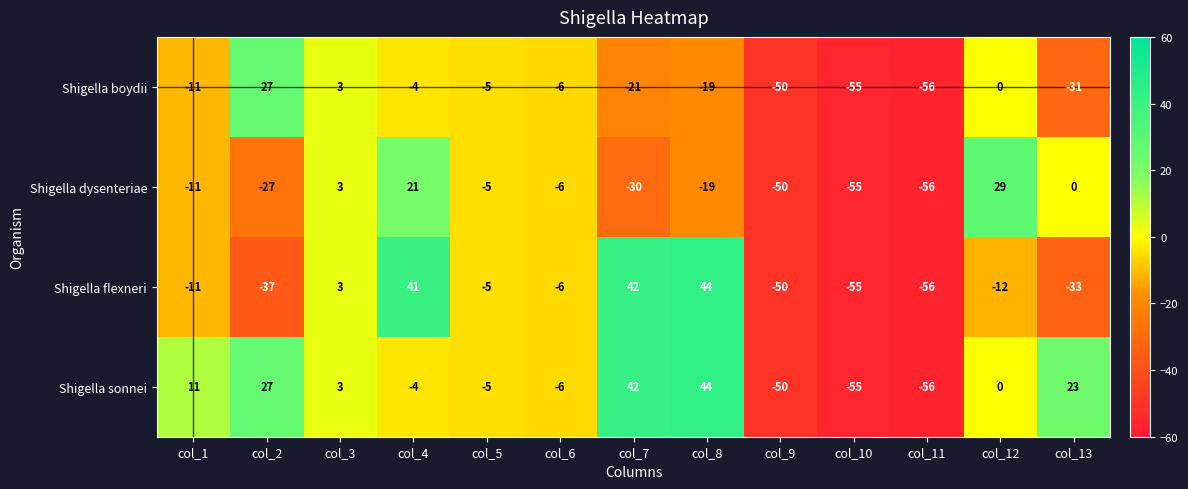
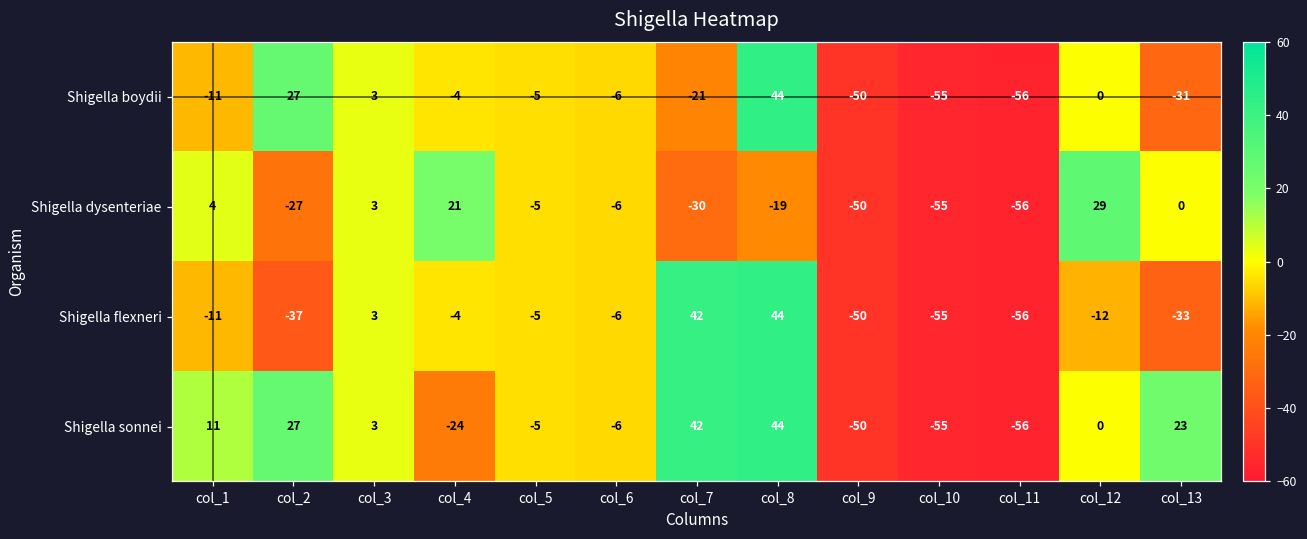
  {
    "Shigella boydii": {
      "col_1": -11,
      "col_2": 27,
      "col_3": 3,
      "col_4": -4,
      "col_5": -5,
      "col_6": -6,
      "col_7": -21,
-     "col_8": -19,
+     "col_8": 44,
      "col_9": -50,
      "col_10": -55,
      "col_11": -56,
      "col_12": 0,
      "col_13": -31
    },
    "Shigella dysenteriae": {
-     "col_1": -11,
+     "col_1": 4,
      "col_2": -27,
      "col_3": 3,
      "col_4": 21,
      "col_5": -5,
      "col_6": -6,
      "col_7": -30,
      "col_8": -19,
      "col_9": -50,
      "col_10": -55,
      "col_11": -56,
      "col_12": 29,
      "col_13": 0
    },
    "Shigella flexneri": {
      "col_1": -11,
      "col_2": -37,
      "col_3": 3,
-     "col_4": 41,
+     "col_4": -4,
      "col_5": -5,
      "col_6": -6,
      "col_7": 42,
      "col_8": 44,
      "col_9": -50,
      "col_10": -55,
      "col_11": -56,
      "col_12": -12,
      "col_13": -33
    },
    "Shigella sonnei": {
      "col_1": 11,
      "col_2": 27,
      "col_3": 3,
-     "col_4": -4,
+     "col_4": -24,
      "col_5": -5,
      "col_6": -6,
      "col_7": 42,
      "col_8": 44,
      "col_9": -50,
      "col_10": -55,
      "col_11": -56,
      "col_12": 0,
      "col_13": 23
    }
  }
